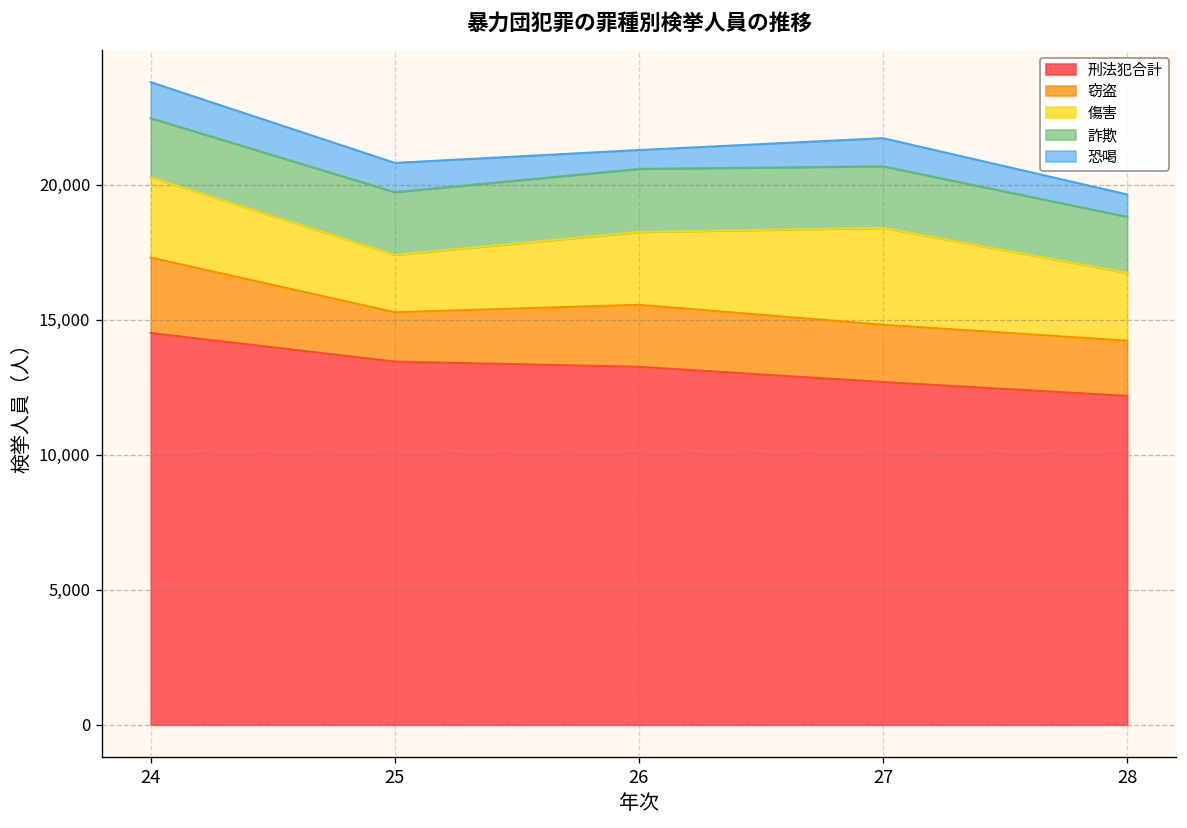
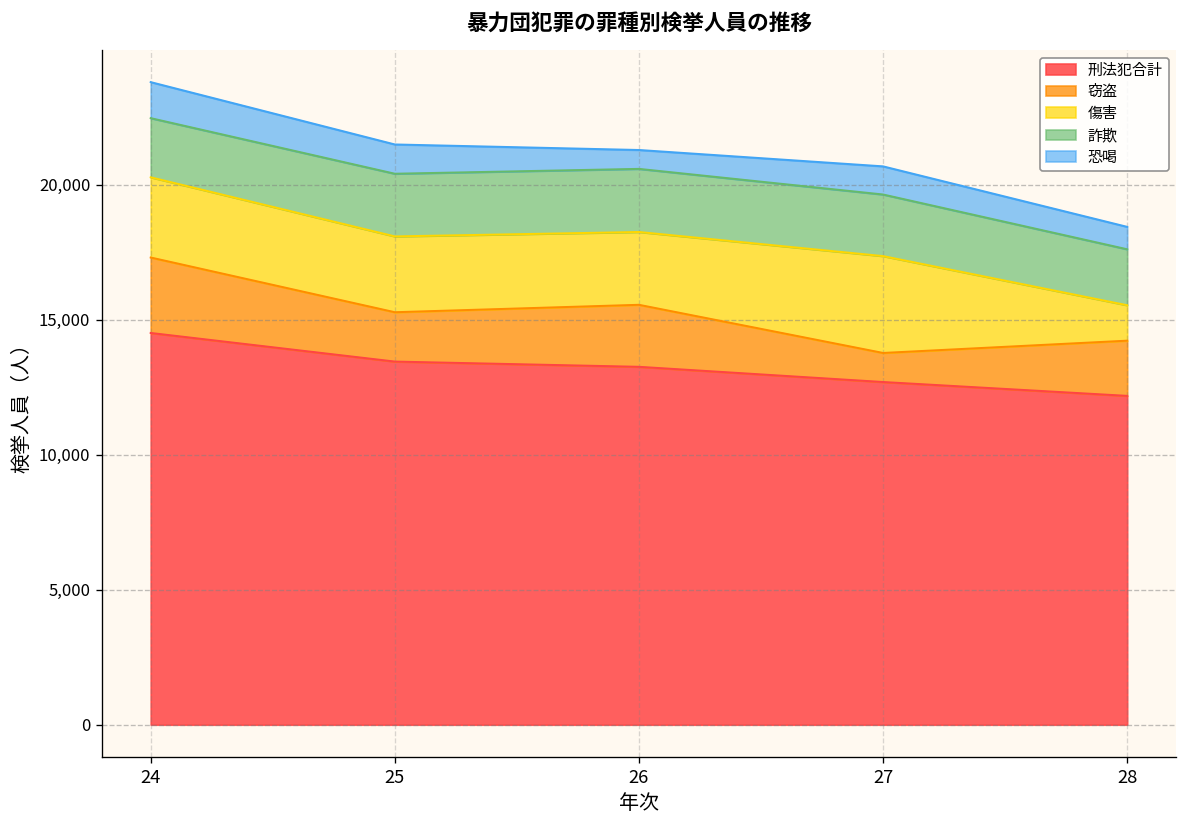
  {
    "刑法犯合計": {
      "24": "14,500",
      "25": "13,400",
      "26": "13,300",
      "27": "12,700",
      "28": "12,200"
    },
    "窃盗": {
      "24": "2,800",
      "25": "1,800",
      "26": "2,300",
-     "27": "2,100",
+     "27": "1,100",
      "28": "2,000"
    },
    "傷害": {
      "24": "3,000",
-     "25": "2,100",
+     "25": "2,800",
      "26": "2,700",
      "27": "3,600",
-     "28": "2,500"
+     "28": "1,300"
    },
    "詐欺": {
      "24": "2,200",
      "25": "2,300",
      "26": "2,300",
      "27": "2,300",
      "28": "2,100"
    },
    "恐喝": {
      "24": "1,300",
      "25": "1,100",
      "26": "700",
      "27": "1,000",
      "28": "800"
    }
  }
